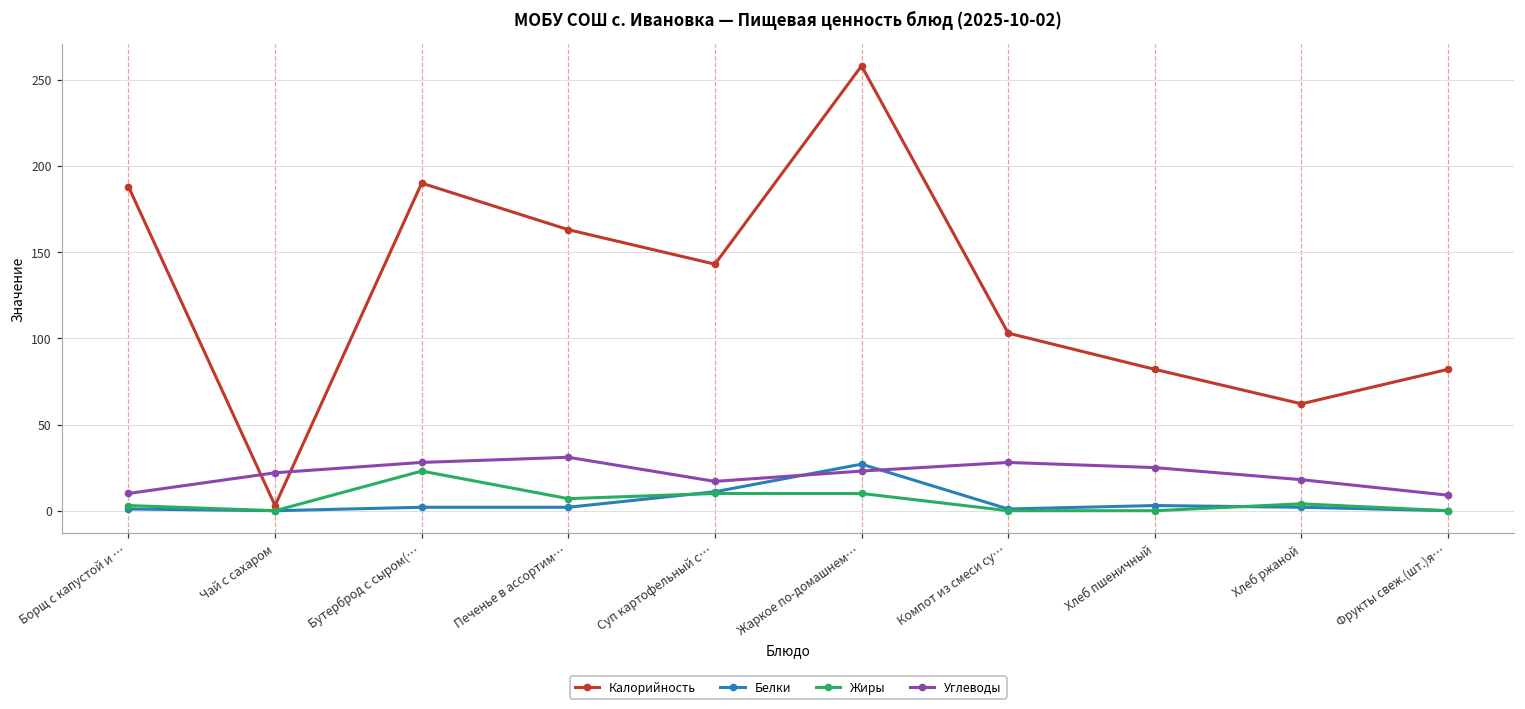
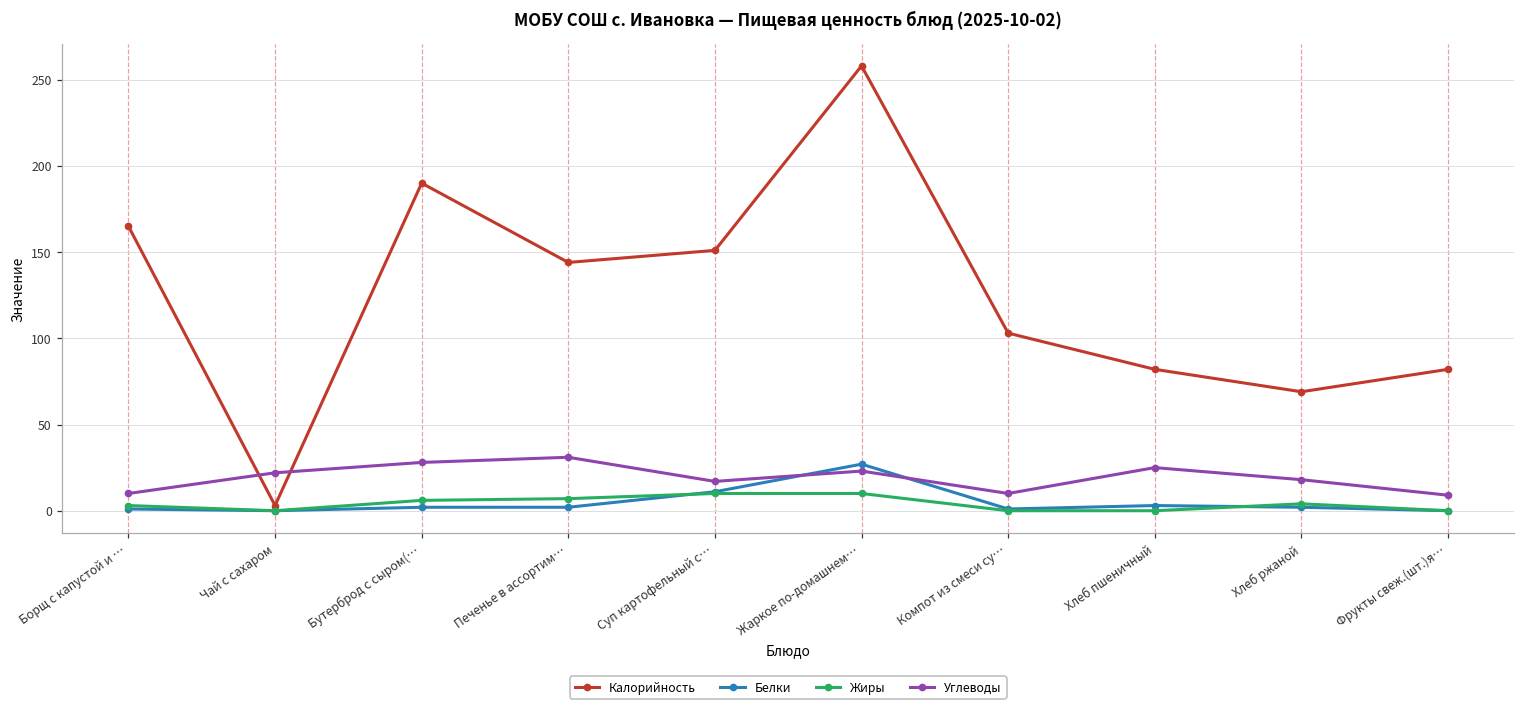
  {
    "Калорийность": {
-     "Борщ с капустой и …": 188,
+     "Борщ с капустой и …": 165,
      "Чай с сахаром": 3,
      "Бутерброд с сыром(…": 190,
-     "Печенье в ассортим…": 163,
-     "Суп картофельный с…": 143,
+     "Печенье в ассортим…": 144,
+     "Суп картофельный с…": 151,
      "Жаркое по-домашнем…": 258,
      "Компот из смеси су…": 103,
      "Хлеб пшеничный": 82,
-     "Хлеб ржаной": 62,
+     "Хлеб ржаной": 69,
      "Фрукты свеж.(шт.)я…": 82
    },
    "Белки": {
      "Борщ с капустой и …": 1,
      "Бутерброд с сыром(…": 2,
      "Печенье в ассортим…": 2,
      "Жаркое по-домашнем…": 27,
      "Хлеб пшеничный": 3,
      "Хлеб ржаной": 2
    },
    "Жиры": {
      "Борщ с капустой и …": 3,
-     "Бутерброд с сыром(…": 23,
+     "Бутерброд с сыром(…": 6,
      "Печенье в ассортим…": 7,
      "Жаркое по-домашнем…": 10,
      "Хлеб пшеничный": 0,
      "Хлеб ржаной": 4
    },
    "Углеводы": {
      "Борщ с капустой и …": 10,
      "Чай с сахаром": 22,
      "Бутерброд с сыром(…": 28,
      "Печенье в ассортим…": 31,
      "Суп картофельный с…": 17,
      "Жаркое по-домашнем…": 23,
-     "Компот из смеси су…": 28,
+     "Компот из смеси су…": 10,
      "Хлеб пшеничный": 25,
      "Хлеб ржаной": 18,
      "Фрукты свеж.(шт.)я…": 9
    }
  }
